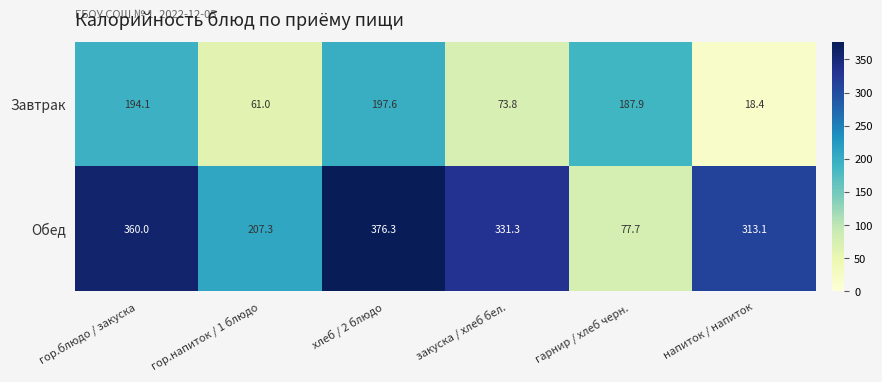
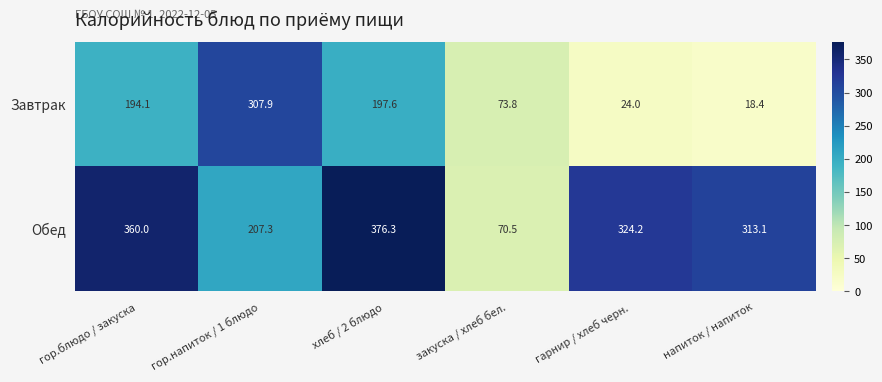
  {
    "Завтрак": {
      "гор.блюдо / закуска": 194.1,
-     "гор.напиток / 1 блюдо": 61.0,
+     "гор.напиток / 1 блюдо": 307.9,
      "хлеб / 2 блюдо": 197.6,
      "закуска / хлеб бел.": 73.8,
-     "гарнир / хлеб черн.": 187.9,
+     "гарнир / хлеб черн.": 24.0,
      "напиток / напиток": 18.4
    },
    "Обед": {
      "гор.блюдо / закуска": 360.0,
      "гор.напиток / 1 блюдо": 207.3,
      "хлеб / 2 блюдо": 376.3,
-     "закуска / хлеб бел.": 331.3,
-     "гарнир / хлеб черн.": 77.7,
+     "закуска / хлеб бел.": 70.5,
+     "гарнир / хлеб черн.": 324.2,
      "напиток / напиток": 313.1
    }
  }
